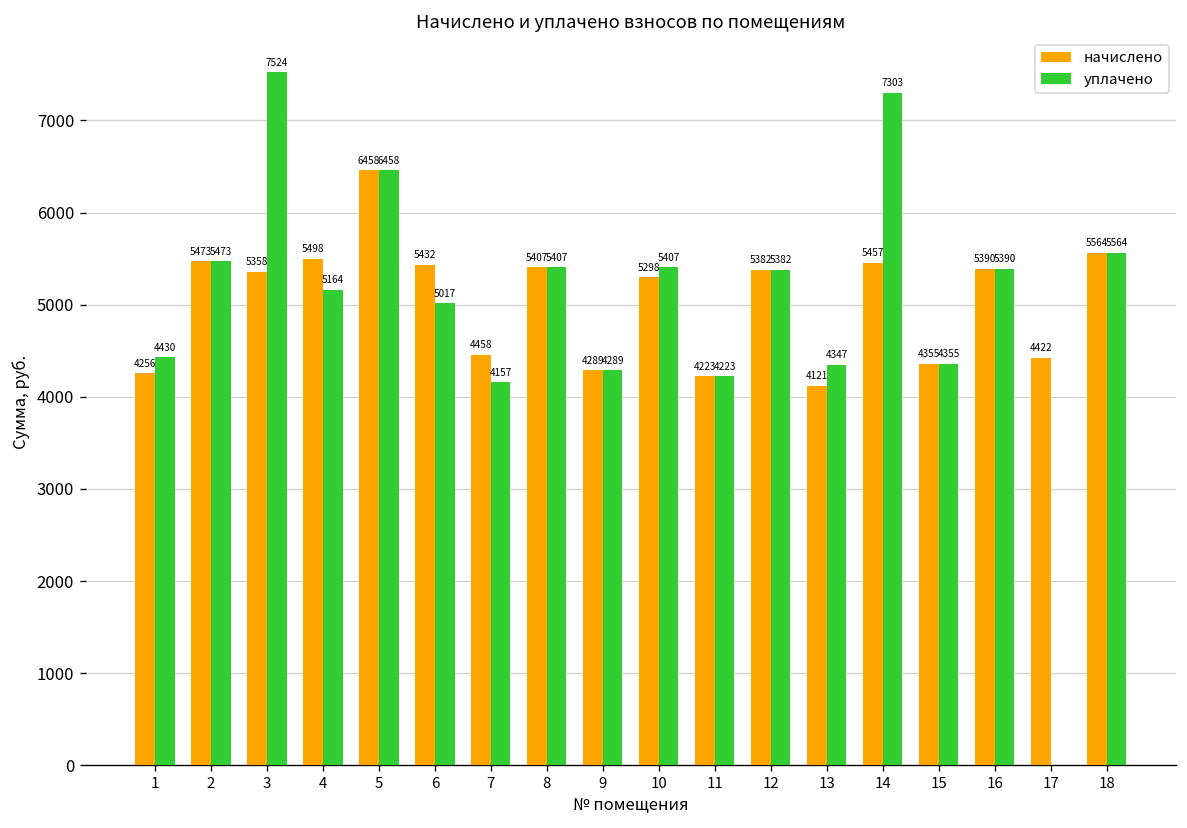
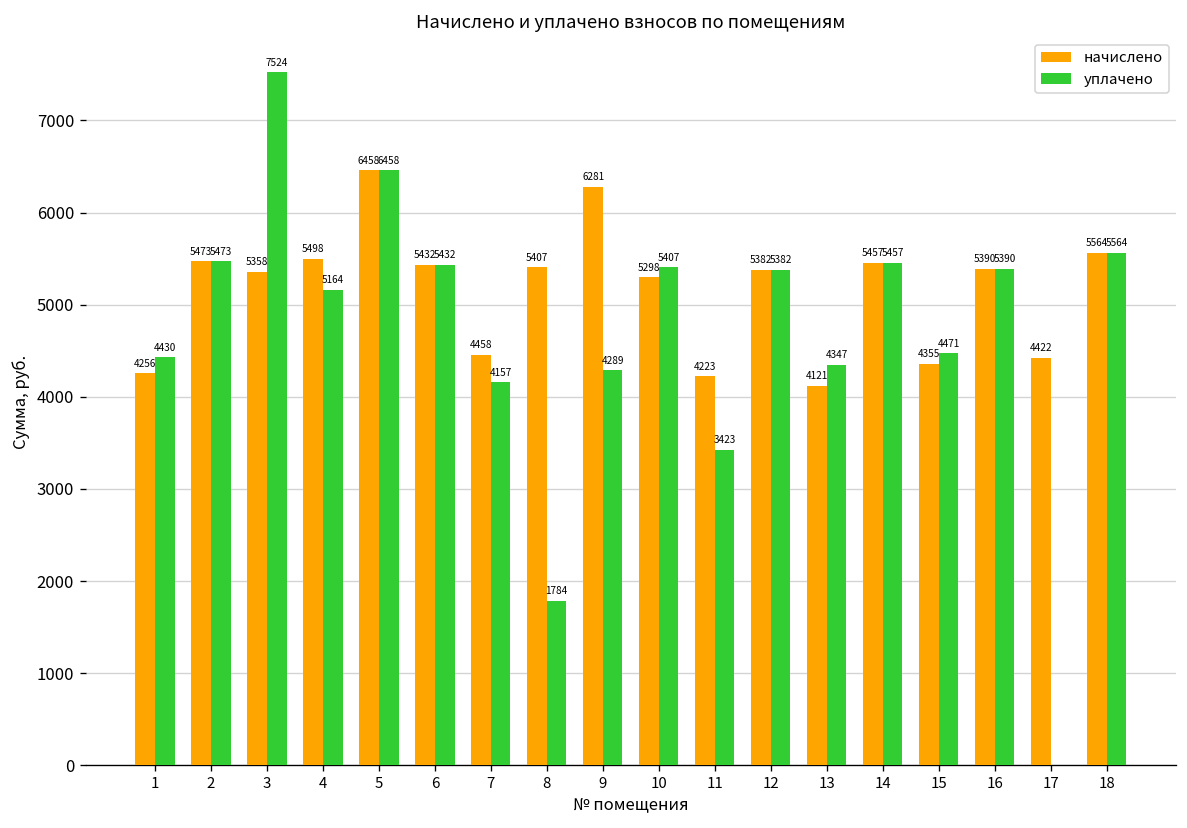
  {
    "начислено": {
      "1": 4256,
      "2": 5473,
      "3": 5358,
      "4": 5498,
      "5": 6458,
      "6": 5432,
      "7": 4458,
      "8": 5407,
-     "9": 4289,
+     "9": 6281,
      "10": 5298,
      "11": 4223,
      "12": 5382,
      "13": 4121,
      "14": 5457,
      "15": 4355,
      "16": 5390,
      "17": 4422,
      "18": 5564
    },
    "уплачено": {
      "1": 4430,
      "2": 5473,
      "3": 7524,
      "4": 5164,
      "5": 6458,
-     "6": 5017,
+     "6": 5432,
      "7": 4157,
-     "8": 5407,
+     "8": 1784,
      "9": 4289,
      "10": 5407,
-     "11": 4223,
+     "11": 3423,
      "12": 5382,
      "13": 4347,
-     "14": 7303,
-     "15": 4355,
+     "14": 5457,
+     "15": 4471,
      "16": 5390,
      "18": 5564
    }
  }
